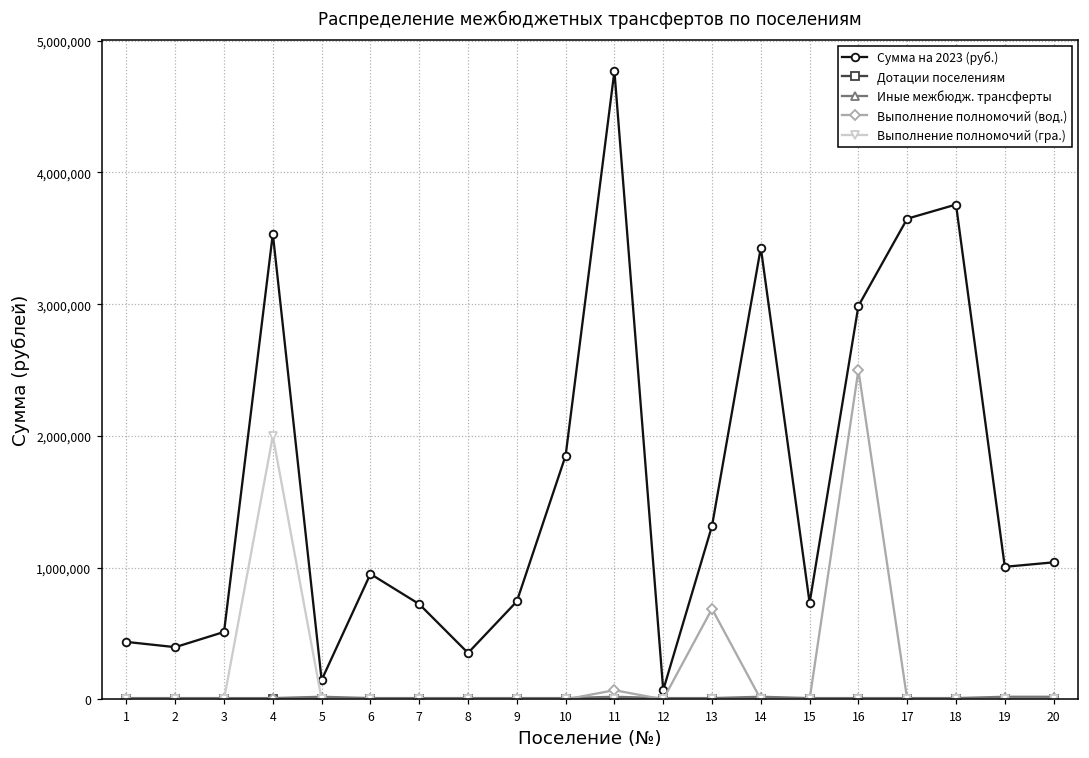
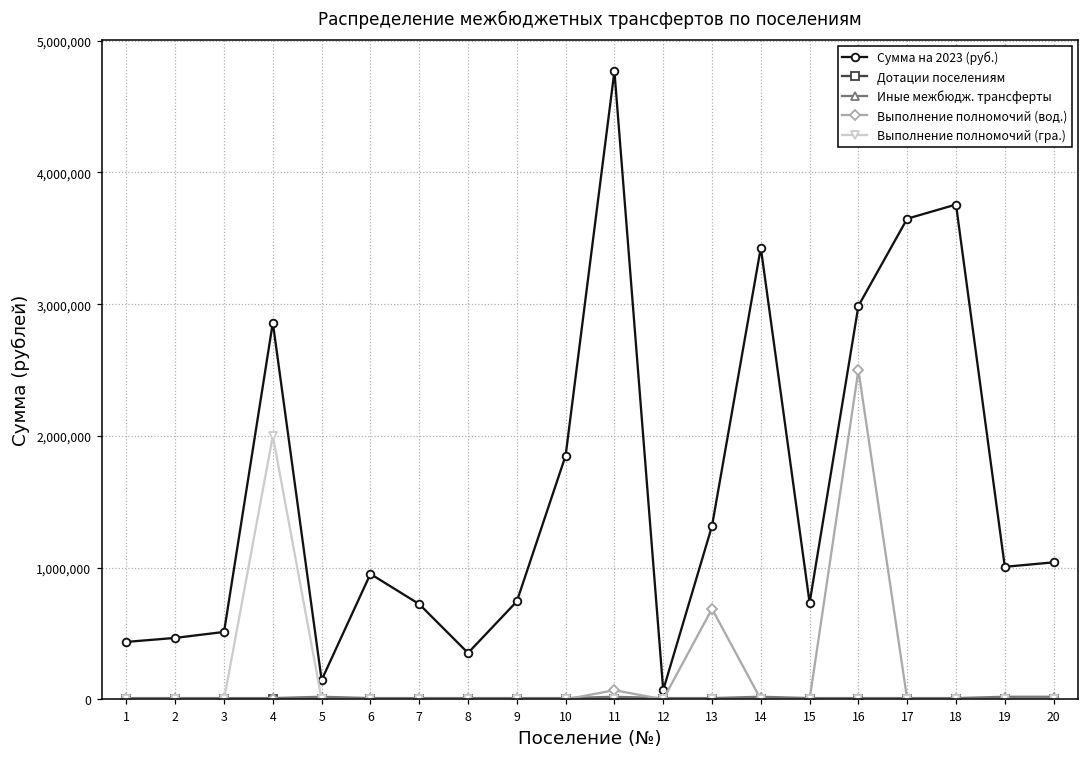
  {
    "Сумма на 2023 (руб.)": {
      "1": "440,000",
-     "2": "400,000",
+     "2": "470,000",
      "3": "510,000",
-     "4": "3,530,000",
+     "4": "2,860,000",
      "5": "150,000",
      "6": "950,000",
      "7": "720,000",
      "8": "350,000",
      "9": "740,000",
      "10": "1,850,000",
      "11": "4,770,000",
      "12": "70,000",
      "13": "1,320,000",
      "14": "3,430,000",
      "15": "730,000",
      "16": "2,990,000",
      "17": "3,650,000",
      "18": "3,760,000",
      "19": "1,010,000",
      "20": "1,040,000"
    }
  }
